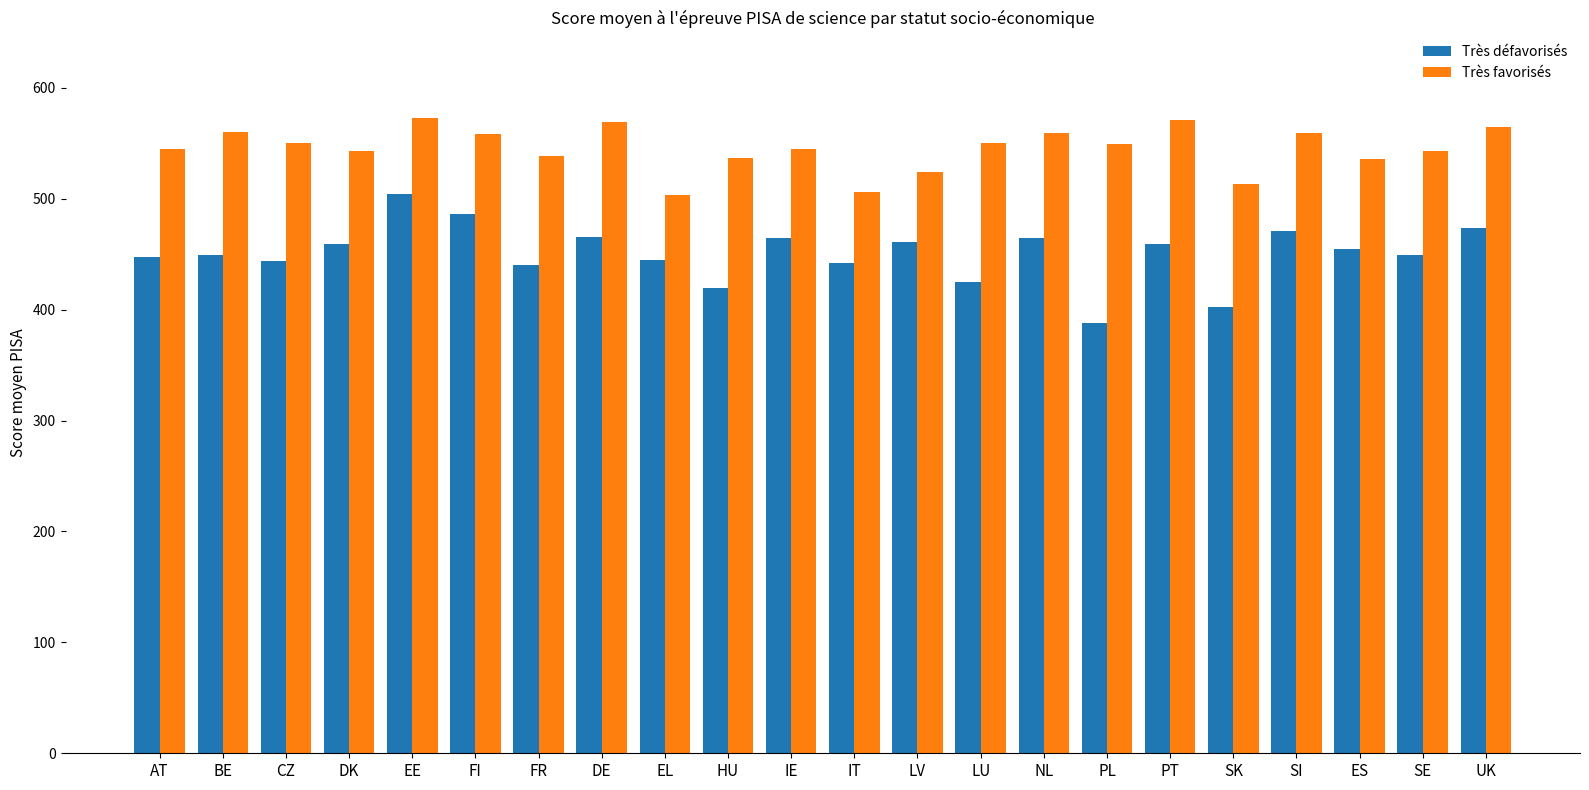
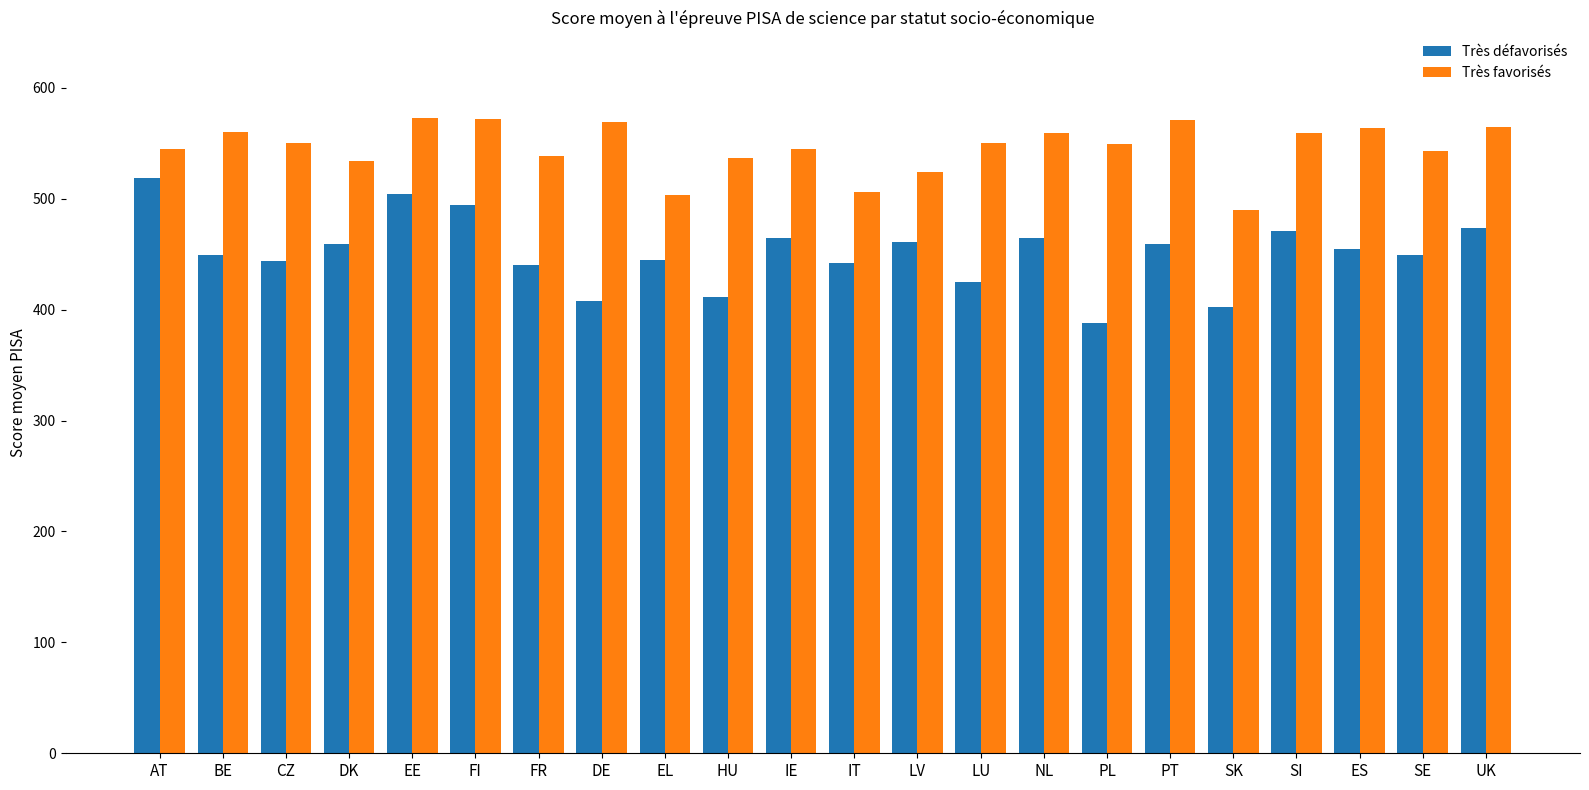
  {
    "Très défavorisés": {
-     "AT": 448,
+     "AT": 518,
      "BE": 450,
      "CZ": 444,
      "DK": 460,
      "EE": 504,
-     "FI": 486,
+     "FI": 494,
      "FR": 441,
-     "DE": 466,
+     "DE": 408,
      "EL": 445,
-     "HU": 420,
+     "HU": 411,
      "IE": 465,
      "IT": 442,
      "LV": 461,
      "LU": 425,
      "NL": 465,
      "PL": 388,
      "PT": 459,
      "SK": 403,
      "SI": 471,
      "ES": 454,
      "SE": 450,
      "UK": 473
    },
    "Très favorisés": {
      "AT": 545,
      "BE": 560,
      "CZ": 551,
-     "DK": 543,
+     "DK": 534,
      "EE": 573,
-     "FI": 558,
+     "FI": 572,
      "FR": 539,
      "DE": 569,
      "EL": 503,
      "HU": 537,
      "IE": 545,
      "IT": 507,
      "LV": 524,
      "LU": 551,
      "NL": 559,
      "PL": 549,
      "PT": 571,
-     "SK": 513,
+     "SK": 490,
      "SI": 560,
-     "ES": 536,
+     "ES": 564,
      "SE": 543,
      "UK": 565
    }
  }
